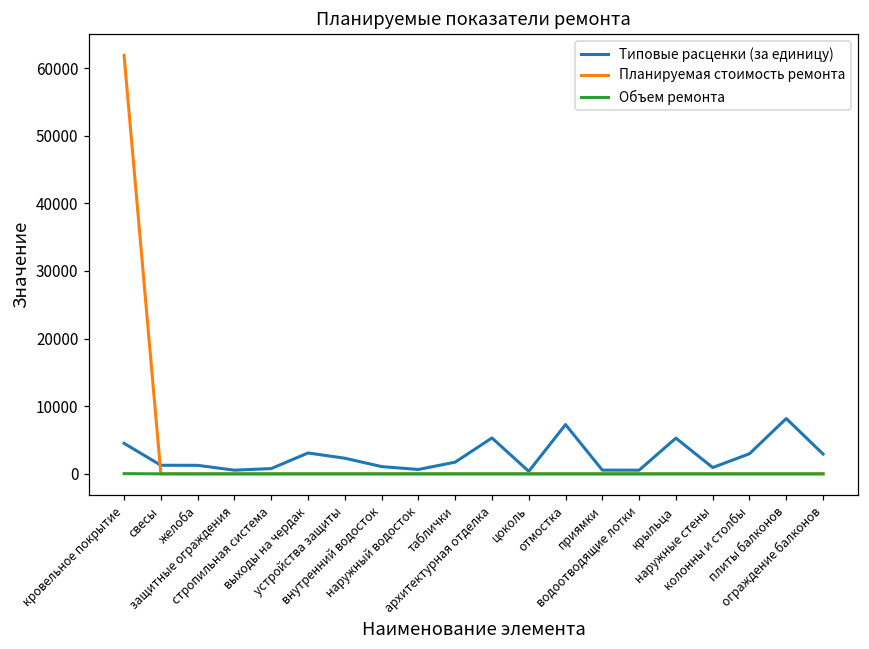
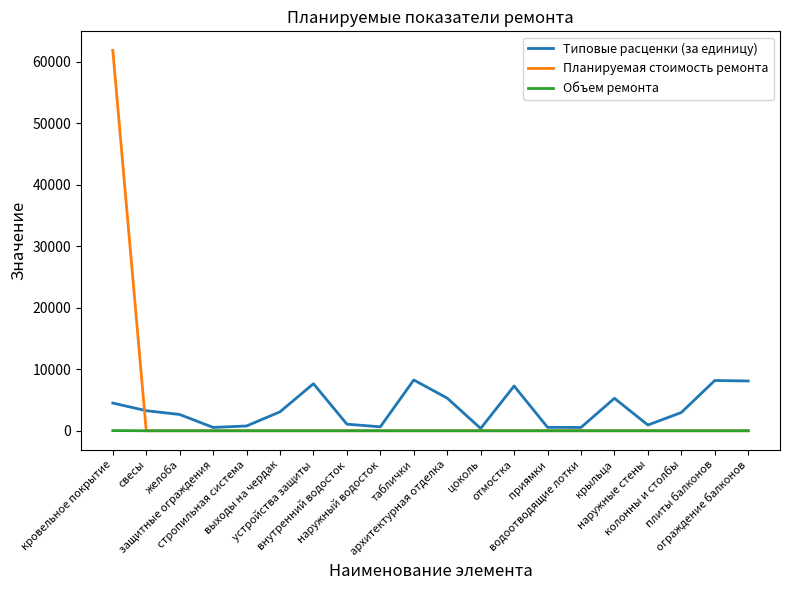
  {
    "Типовые расценки (за единицу)": {
      "кровельное покрытие": 5000,
-     "свесы": 1000,
-     "желоба": 1000,
+     "свесы": 3000,
+     "желоба": 3000,
      "защитные ограждения": 1000,
      "стропильная система": 1000,
      "выходы на чердак": 3000,
-     "устройства защиты": 2000,
+     "устройства защиты": 8000,
      "внутренний водосток": 1000,
      "наружный водосток": 1000,
-     "таблички": 2000,
+     "таблички": 8000,
      "архитектурная отделка": 5000,
      "отмостка": 7000,
      "приямки": 1000,
      "водоотводящие лотки": 1000,
      "крыльца": 5000,
      "наружные стены": 1000,
      "колонны и столбы": 3000,
      "плиты балконов": 8000,
-     "ограждение балконов": 3000
+     "ограждение балконов": 8000
    },
    "Планируемая стоимость ремонта": {
      "кровельное покрытие": 62000
    },
    "Объем ремонта": {
      "кровельное покрытие": 0
    }
  }
